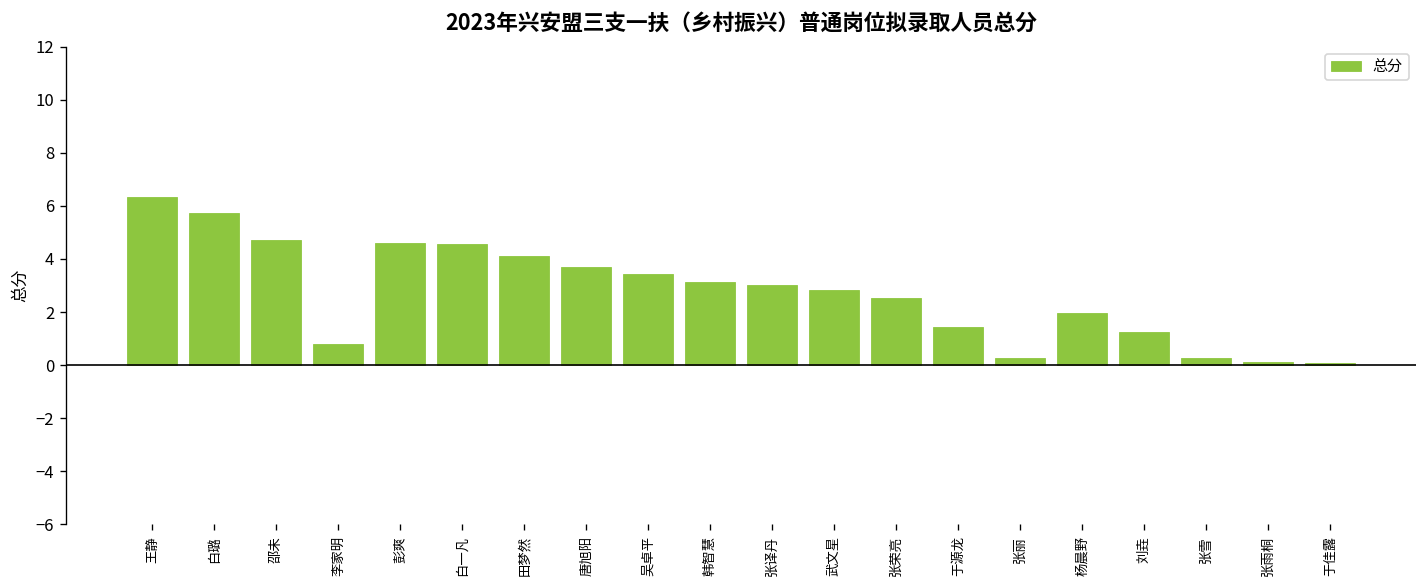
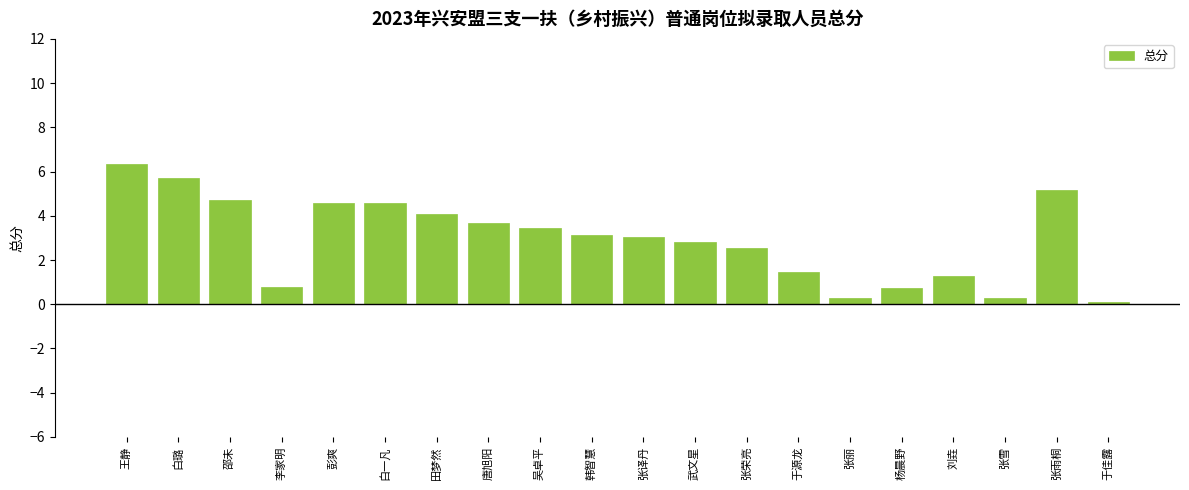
  {
    "王静": 6.3,
    "白璐": 5.7,
    "邵未": 4.7,
    "李家明": 0.8,
    "彭爽": 4.6,
    "白一凡": 4.6,
    "田梦然": 4.1,
    "唐旭阳": 3.7,
    "吴卓平": 3.4,
    "韩智慧": 3.1,
    "张译丹": 3.0,
    "武文星": 2.8,
    "张荣亮": 2.5,
    "于源龙": 1.4,
    "张丽": 0.3,
-   "杨晨野": 2.0,
+   "杨晨野": 0.7,
    "刘垚": 1.3,
    "张雪": 0.3,
-   "张雨桐": 0.1
+   "张雨桐": 5.2
  }
